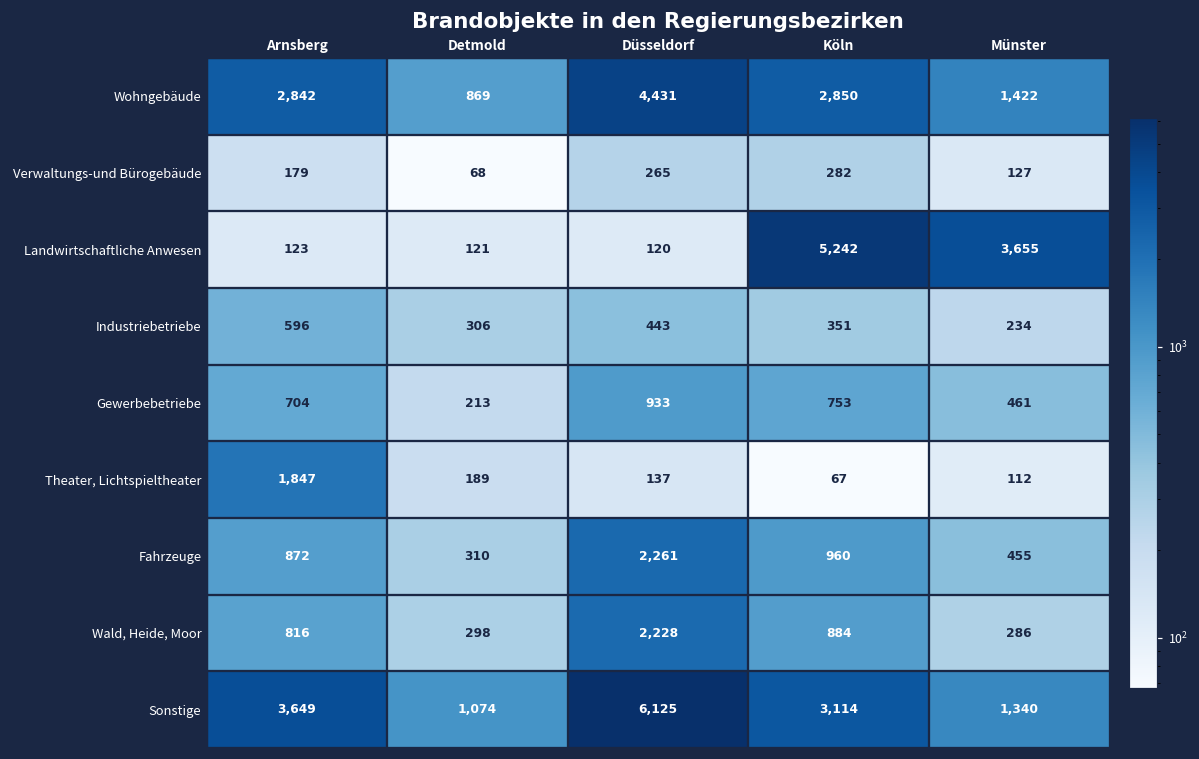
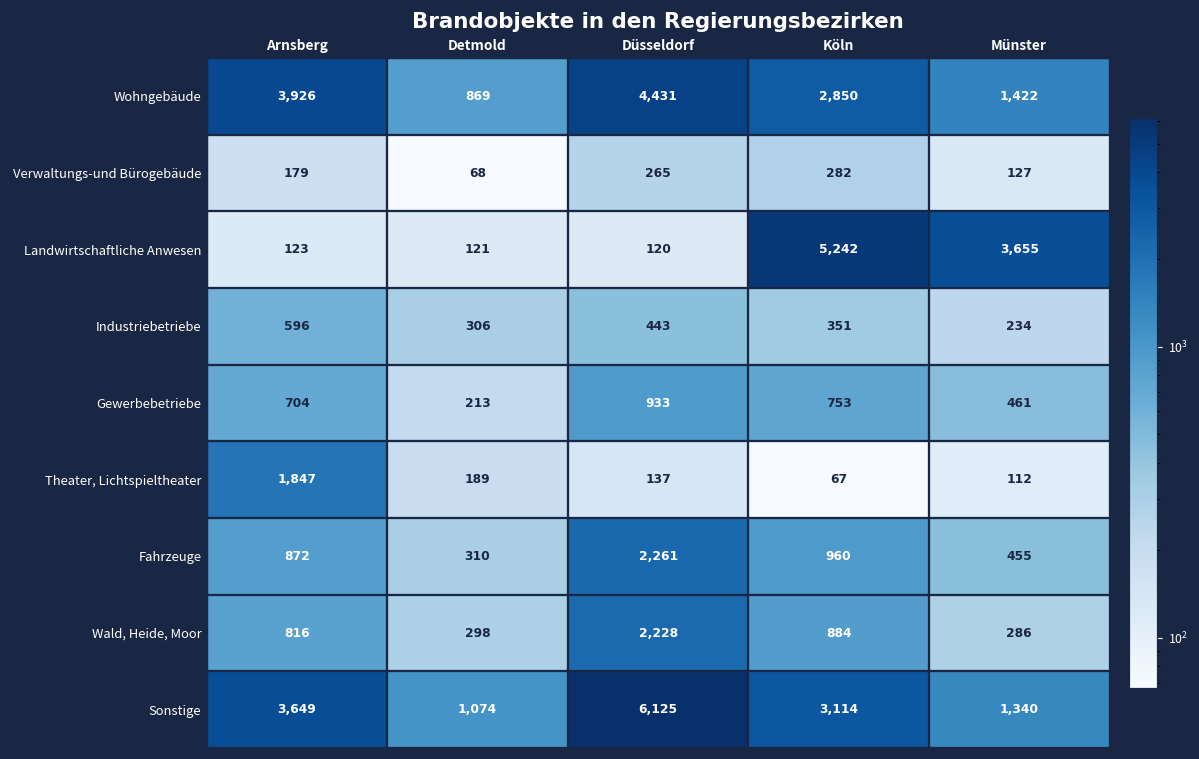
  {
    "Wohngebäude": {
-     "Arnsberg": "2,842",
+     "Arnsberg": "3,926",
      "Detmold": "869",
      "Düsseldorf": "4,431",
      "Köln": "2,850",
      "Münster": "1,422"
    },
    "Verwaltungs-und Bürogebäude": {
      "Arnsberg": "179",
      "Detmold": "68",
      "Düsseldorf": "265",
      "Köln": "282",
      "Münster": "127"
    },
    "Landwirtschaftliche Anwesen": {
      "Arnsberg": "123",
      "Detmold": "121",
      "Düsseldorf": "120",
      "Köln": "5,242",
      "Münster": "3,655"
    },
    "Industriebetriebe": {
      "Arnsberg": "596",
      "Detmold": "306",
      "Düsseldorf": "443",
      "Köln": "351",
      "Münster": "234"
    },
    "Gewerbebetriebe": {
      "Arnsberg": "704",
      "Detmold": "213",
      "Düsseldorf": "933",
      "Köln": "753",
      "Münster": "461"
    },
    "Theater, Lichtspieltheater": {
      "Arnsberg": "1,847",
      "Detmold": "189",
      "Düsseldorf": "137",
      "Köln": "67",
      "Münster": "112"
    },
    "Fahrzeuge": {
      "Arnsberg": "872",
      "Detmold": "310",
      "Düsseldorf": "2,261",
      "Köln": "960",
      "Münster": "455"
    },
    "Wald, Heide, Moor": {
      "Arnsberg": "816",
      "Detmold": "298",
      "Düsseldorf": "2,228",
      "Köln": "884",
      "Münster": "286"
    },
    "Sonstige": {
      "Arnsberg": "3,649",
      "Detmold": "1,074",
      "Düsseldorf": "6,125",
      "Köln": "3,114",
      "Münster": "1,340"
    }
  }
